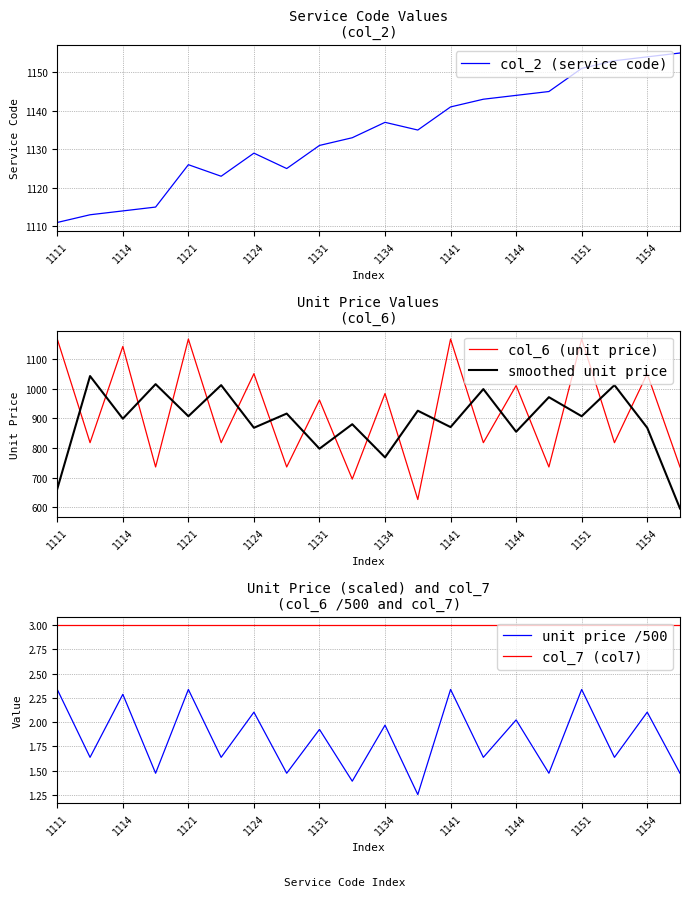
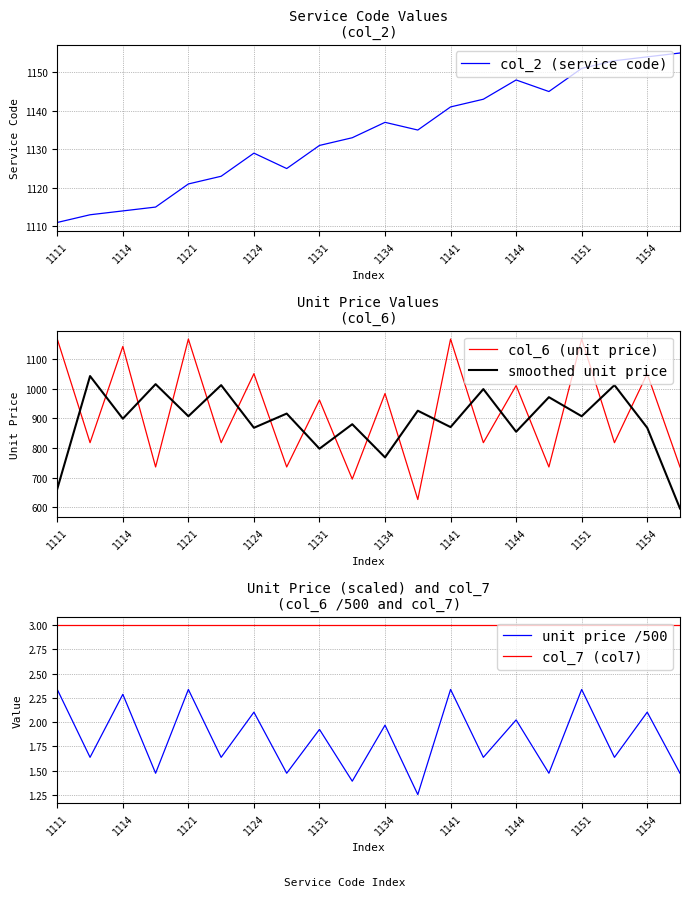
  {
    "Service Code Values (col_2)": {
      "1111": 1111,
      "1114": 1114,
-     "1121": 1126,
+     "1121": 1121,
      "1124": 1129,
      "1131": 1131,
      "1134": 1137,
      "1141": 1141,
-     "1144": 1144
+     "1144": 1148
    },
    "Unit Price Values (col_6)": {
      "col_6 (unit price)": {
        "1111": 1170,
        "1114": 1140,
        "1121": 1170,
        "1124": 1050,
        "1131": 960,
        "1134": 980,
        "1141": 1170,
        "1144": 1010
      },
      "smoothed unit price": {
        "1111": 660,
        "1114": 900,
        "1121": 910,
        "1124": 870,
        "1131": 800,
        "1134": 770,
        "1141": 870,
        "1144": 860,
        "1151": 910,
        "1154": 870
      }
    },
    "Unit Price (scaled) and col_7 (col_6 /500 and col_7)": {
      "unit price /500": {
        "1111": 2.3,
        "1114": 2.3,
        "1121": 2.3,
        "1124": 2.1,
        "1131": 1.9,
        "1134": 2.0,
        "1141": 2.3,
        "1144": 2.0,
        "1151": 2.3,
        "1154": 2.1
      },
      "col_7 (col7)": {
        "1111": 3.0,
        "1114": 3.0,
        "1121": 3.0,
        "1124": 3.0,
        "1131": 3.0,
        "1134": 3.0,
        "1141": 3.0
      }
    }
  }
